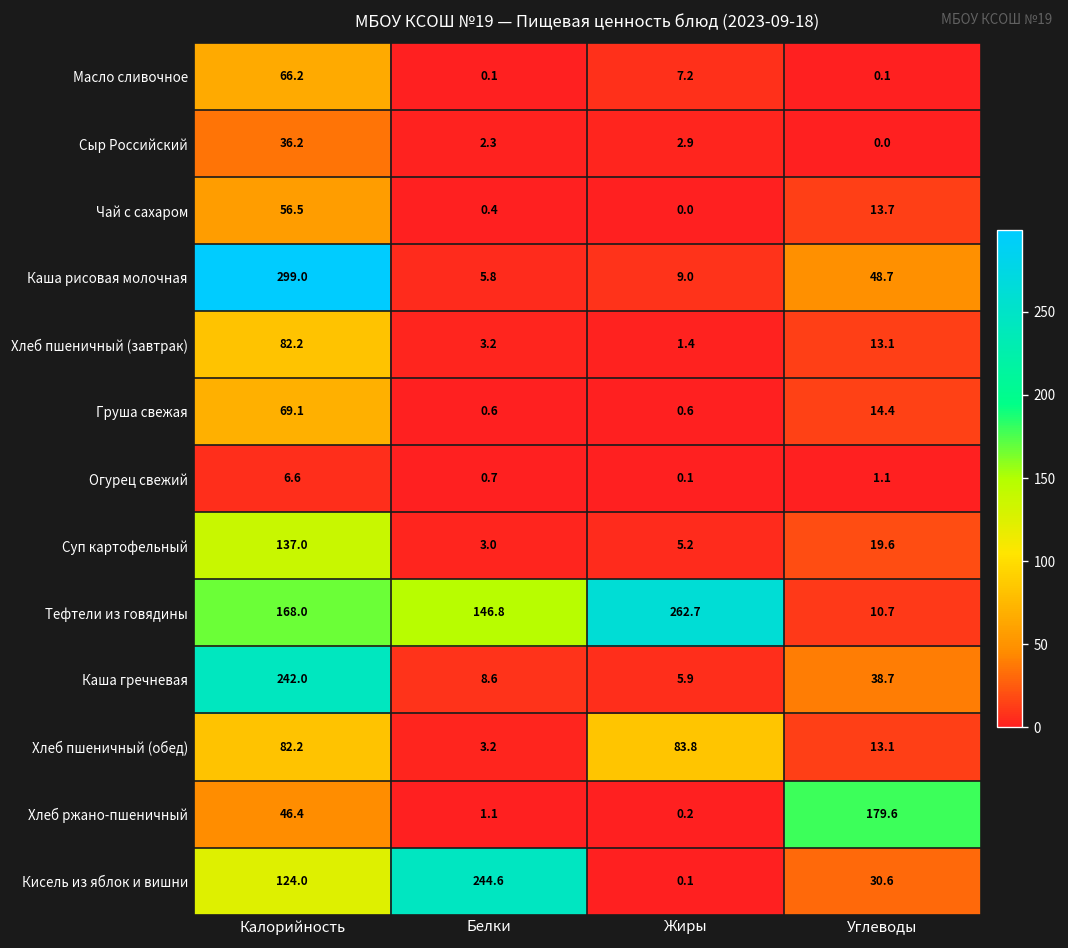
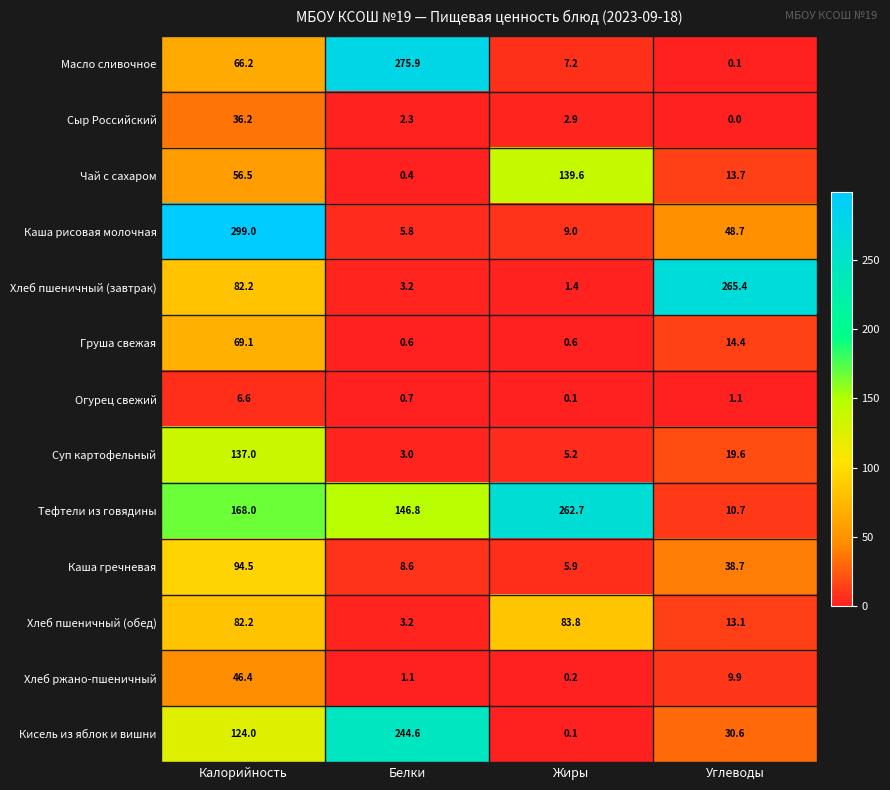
  {
    "Масло сливочное": {
      "Калорийность": 66.2,
-     "Белки": 0.1,
+     "Белки": 275.9,
      "Жиры": 7.2,
      "Углеводы": 0.1
    },
    "Сыр Российский": {
      "Калорийность": 36.2,
      "Белки": 2.3,
      "Жиры": 2.9,
      "Углеводы": 0.0
    },
    "Чай с сахаром": {
      "Калорийность": 56.5,
      "Белки": 0.4,
-     "Жиры": 0.0,
+     "Жиры": 139.6,
      "Углеводы": 13.7
    },
    "Каша рисовая молочная": {
      "Калорийность": 299.0,
      "Белки": 5.8,
      "Жиры": 9.0,
      "Углеводы": 48.7
    },
    "Хлеб пшеничный (завтрак)": {
      "Калорийность": 82.2,
      "Белки": 3.2,
      "Жиры": 1.4,
-     "Углеводы": 13.1
+     "Углеводы": 265.4
    },
    "Груша свежая": {
      "Калорийность": 69.1,
      "Белки": 0.6,
      "Жиры": 0.6,
      "Углеводы": 14.4
    },
    "Огурец свежий": {
      "Калорийность": 6.6,
      "Белки": 0.7,
      "Жиры": 0.1,
      "Углеводы": 1.1
    },
    "Суп картофельный": {
      "Калорийность": 137.0,
      "Белки": 3.0,
      "Жиры": 5.2,
      "Углеводы": 19.6
    },
    "Тефтели из говядины": {
      "Калорийность": 168.0,
      "Белки": 146.8,
      "Жиры": 262.7,
      "Углеводы": 10.7
    },
    "Каша гречневая": {
-     "Калорийность": 242.0,
+     "Калорийность": 94.5,
      "Белки": 8.6,
      "Жиры": 5.9,
      "Углеводы": 38.7
    },
    "Хлеб пшеничный (обед)": {
      "Калорийность": 82.2,
      "Белки": 3.2,
      "Жиры": 83.8,
      "Углеводы": 13.1
    },
    "Хлеб ржано-пшеничный": {
      "Калорийность": 46.4,
      "Белки": 1.1,
      "Жиры": 0.2,
-     "Углеводы": 179.6
+     "Углеводы": 9.9
    },
    "Кисель из яблок и вишни": {
      "Калорийность": 124.0,
      "Белки": 244.6,
      "Жиры": 0.1,
      "Углеводы": 30.6
    }
  }
